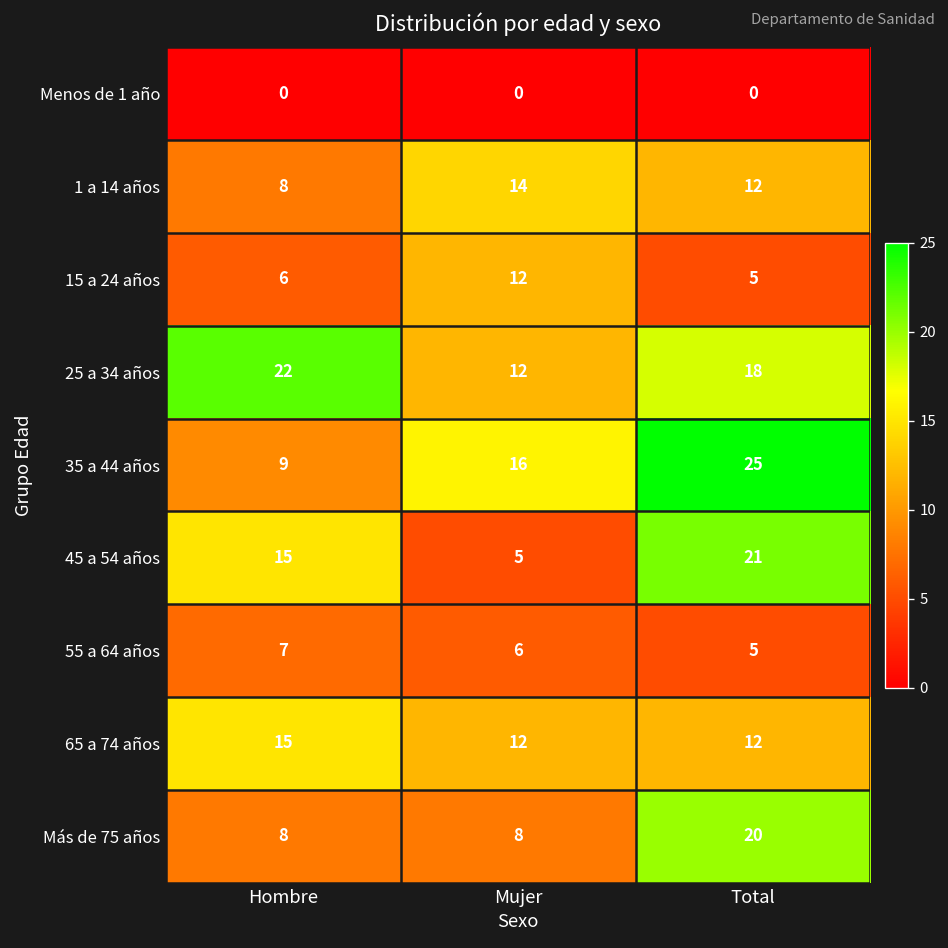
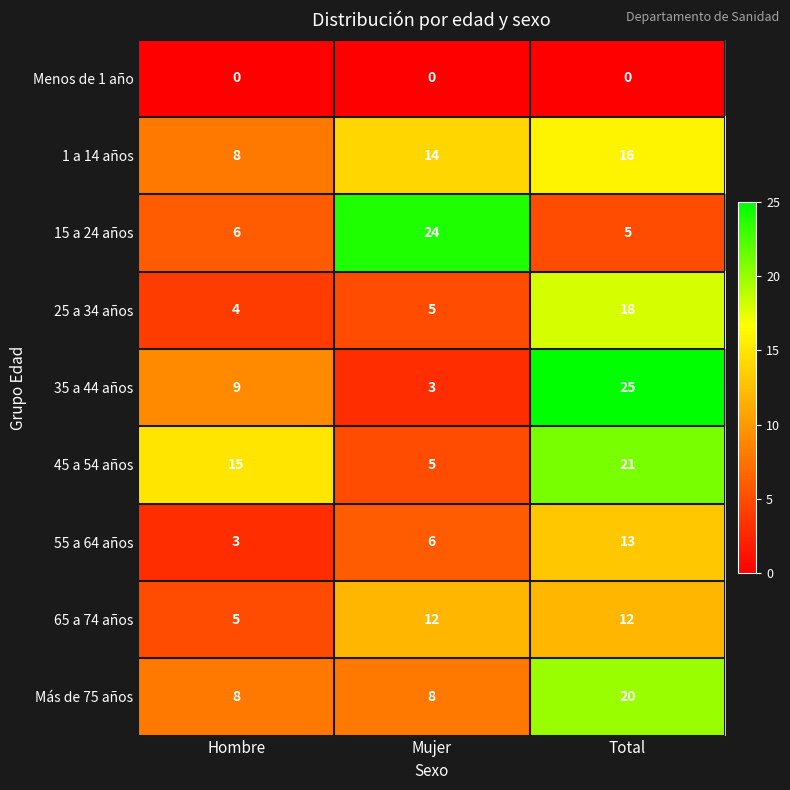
  {
    "Menos de 1 año": {
      "Hombre": 0,
      "Mujer": 0,
      "Total": 0
    },
    "1 a 14 años": {
      "Hombre": 8,
      "Mujer": 14,
-     "Total": 12
+     "Total": 16
    },
    "15 a 24 años": {
      "Hombre": 6,
-     "Mujer": 12,
+     "Mujer": 24,
      "Total": 5
    },
    "25 a 34 años": {
-     "Hombre": 22,
-     "Mujer": 12,
+     "Hombre": 4,
+     "Mujer": 5,
      "Total": 18
    },
    "35 a 44 años": {
      "Hombre": 9,
-     "Mujer": 16,
+     "Mujer": 3,
      "Total": 25
    },
    "45 a 54 años": {
      "Hombre": 15,
      "Mujer": 5,
      "Total": 21
    },
    "55 a 64 años": {
-     "Hombre": 7,
+     "Hombre": 3,
      "Mujer": 6,
-     "Total": 5
+     "Total": 13
    },
    "65 a 74 años": {
-     "Hombre": 15,
+     "Hombre": 5,
      "Mujer": 12,
      "Total": 12
    },
    "Más de 75 años": {
      "Hombre": 8,
      "Mujer": 8,
      "Total": 20
    }
  }
